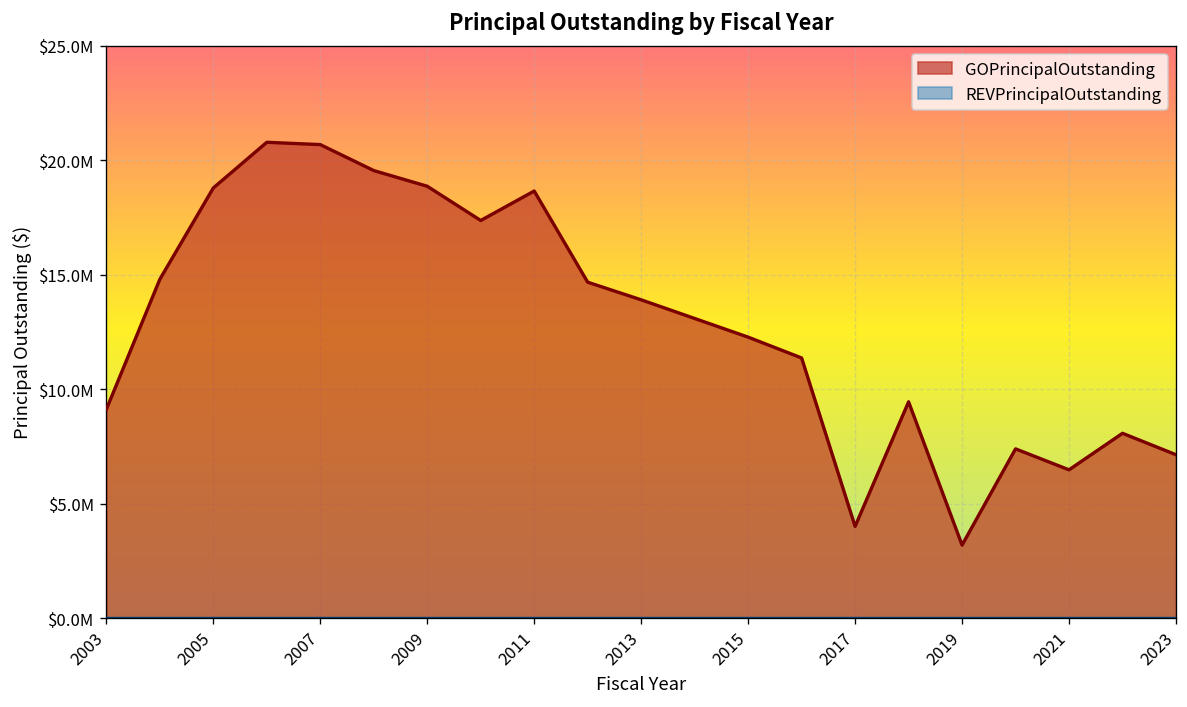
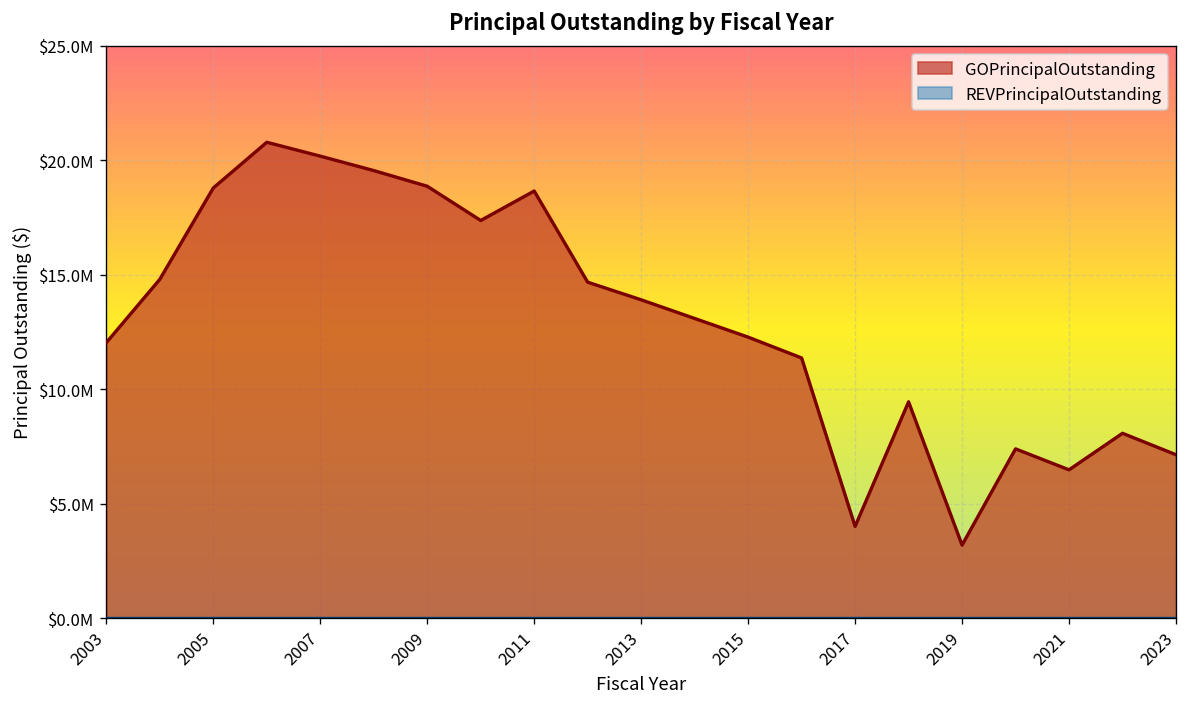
  {
    "GOPrincipalOutstanding": {
-     "2003": "$9100000",
+     "2003": "$12000000",
      "2005": "$18800000",
-     "2007": "$20700000",
+     "2007": "$20200000",
      "2009": "$18900000",
      "2011": "$18700000",
      "2013": "$13900000",
      "2015": "$12300000",
      "2017": "$4000000",
      "2019": "$3200000",
      "2021": "$6500000",
      "2023": "$7100000"
    },
    "REVPrincipalOutstanding": {
      "2003": "$0",
      "2005": "$0",
      "2007": "$0",
      "2009": "$0",
      "2011": "$0",
      "2013": "$0",
      "2015": "$0",
      "2017": "$0",
      "2019": "$0",
      "2021": "$0",
      "2023": "$0"
    }
  }
